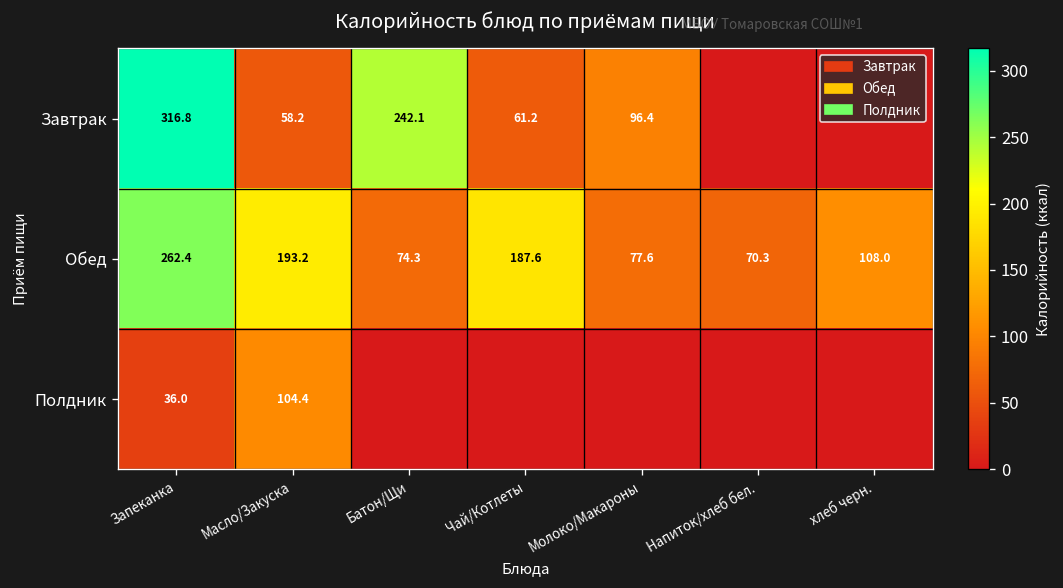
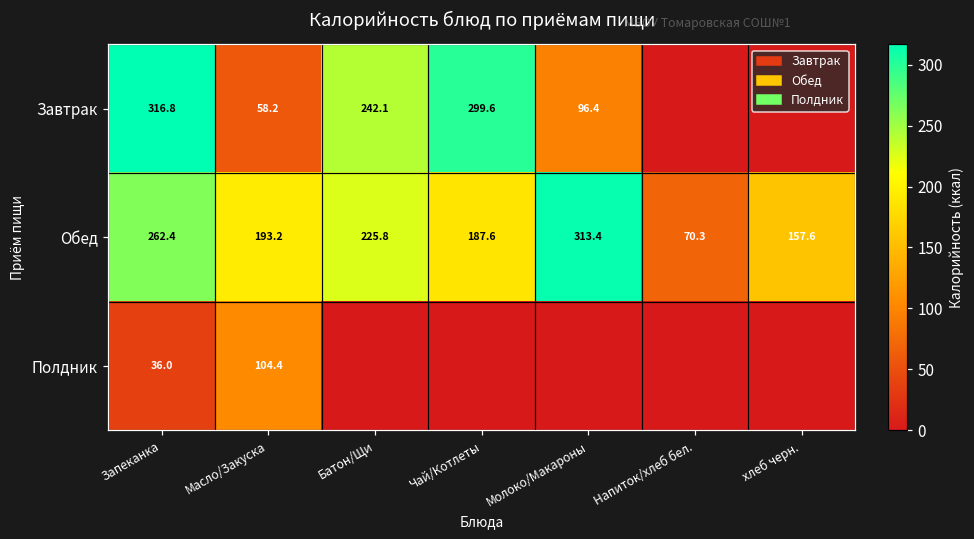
  {
    "Завтрак": {
      "Запеканка": 316.8,
      "Масло/Закуска": 58.2,
      "Батон/Щи": 242.1,
-     "Чай/Котлеты": 61.2,
+     "Чай/Котлеты": 299.6,
      "Молоко/Макароны": 96.4
    },
    "Обед": {
      "Запеканка": 262.4,
      "Масло/Закуска": 193.2,
-     "Батон/Щи": 74.3,
+     "Батон/Щи": 225.8,
      "Чай/Котлеты": 187.6,
-     "Молоко/Макароны": 77.6,
+     "Молоко/Макароны": 313.4,
      "Напиток/хлеб бел.": 70.3,
-     "хлеб черн.": 108.0
+     "хлеб черн.": 157.6
    },
    "Полдник": {
      "Запеканка": 36.0,
      "Масло/Закуска": 104.4
    }
  }
